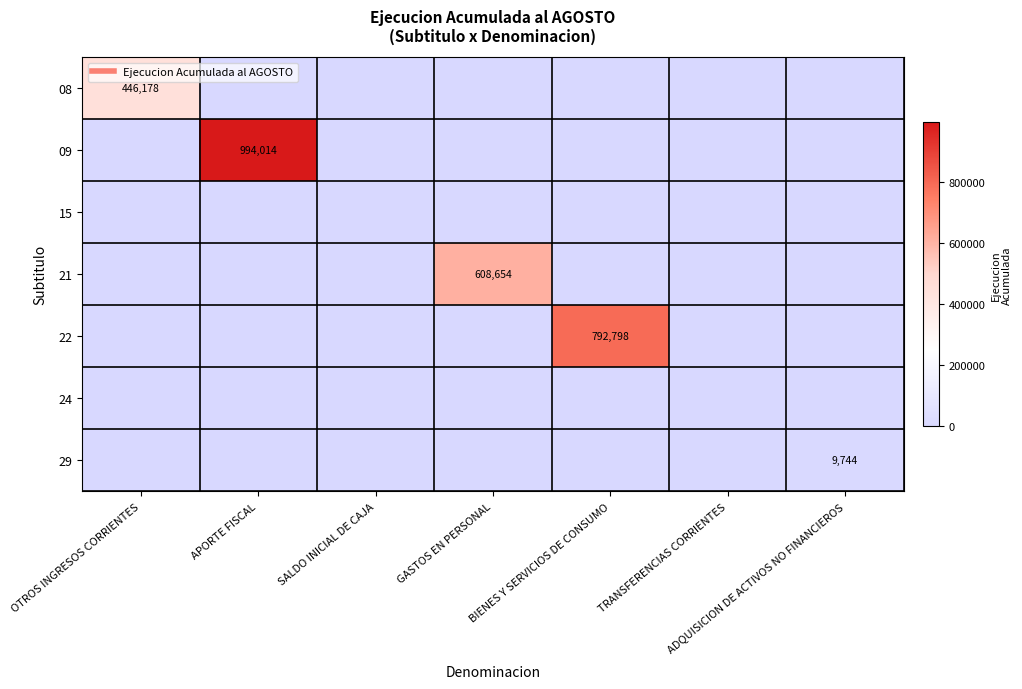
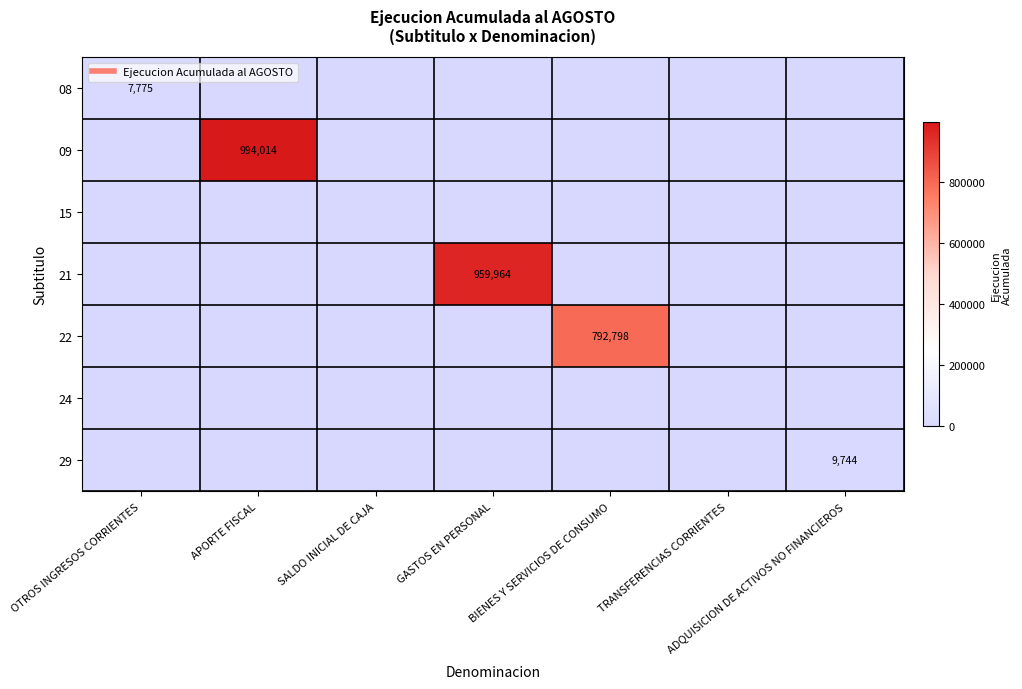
  {
    "08": {
-     "OTROS INGRESOS CORRIENTES": "446,178"
+     "OTROS INGRESOS CORRIENTES": "7,775"
    },
    "09": {
      "APORTE FISCAL": "994,014"
    },
    "21": {
-     "GASTOS EN PERSONAL": "608,654"
+     "GASTOS EN PERSONAL": "959,964"
    },
    "22": {
      "BIENES Y SERVICIOS DE CONSUMO": "792,798"
    },
    "29": {
      "ADQUISICION DE ACTIVOS NO FINANCIEROS": "9,744"
    }
  }
